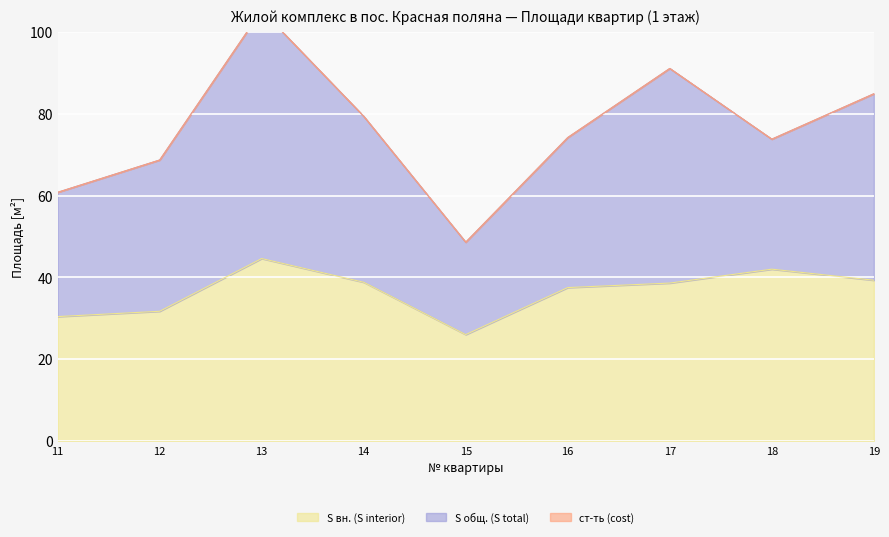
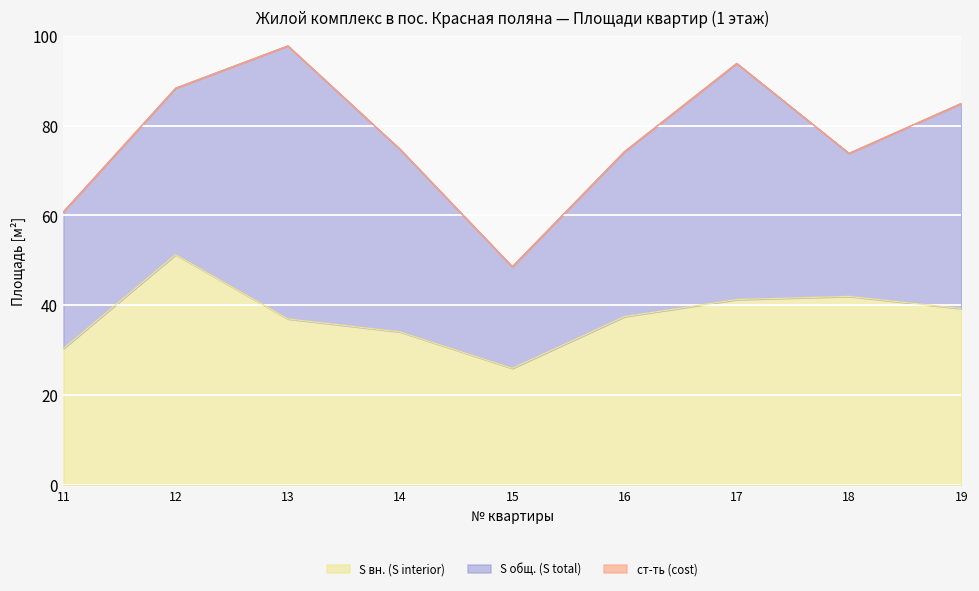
  {
    "S вн. (S interior)": {
      "11": 30,
-     "12": 32,
-     "13": 45,
-     "14": 39,
+     "12": 51,
+     "13": 37,
+     "14": 34,
      "15": 26,
      "16": 38,
-     "17": 39,
+     "17": 41,
      "18": 42,
      "19": 39
    }
  }
